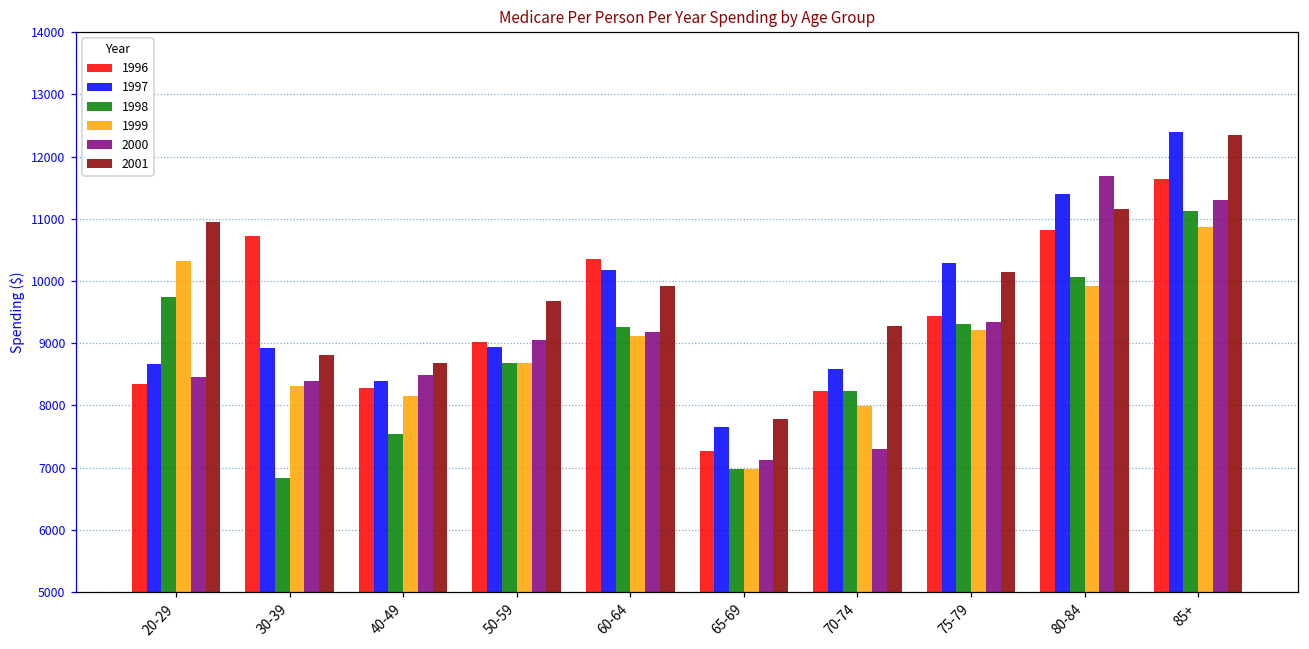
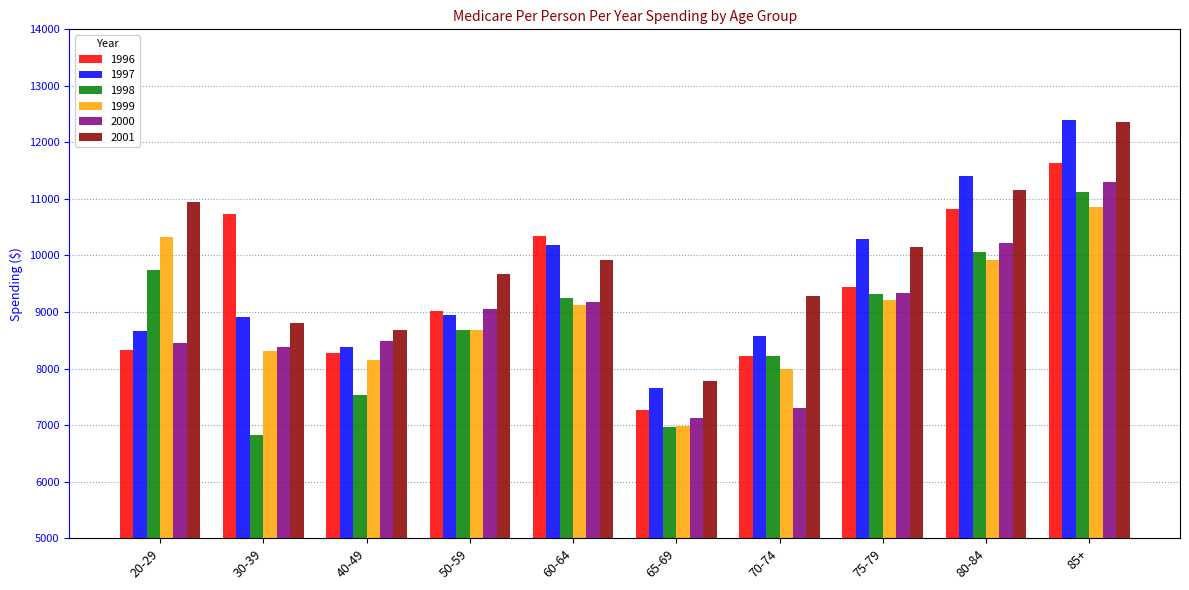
  {
    "1996": {
      "20-29": 8300,
      "30-39": 10700,
      "40-49": 8300,
      "50-59": 9000,
      "60-64": 10300,
      "65-69": 7300,
      "70-74": 8200,
      "75-79": 9400,
      "80-84": 10800,
      "85+": 11600
    },
    "1997": {
      "20-29": 8700,
      "30-39": 8900,
      "40-49": 8400,
      "50-59": 8900,
      "60-64": 10200,
      "65-69": 7700,
      "70-74": 8600,
      "75-79": 10300,
      "80-84": 11400,
      "85+": 12400
    },
    "1998": {
      "20-29": 9700,
      "30-39": 6800,
      "40-49": 7500,
      "50-59": 8700,
      "60-64": 9300,
      "65-69": 7000,
      "70-74": 8200,
      "75-79": 9300,
      "80-84": 10100,
      "85+": 11100
    },
    "1999": {
      "20-29": 10300,
      "30-39": 8300,
      "40-49": 8200,
      "50-59": 8700,
      "60-64": 9100,
      "65-69": 7000,
      "70-74": 8000,
      "75-79": 9200,
      "80-84": 9900,
      "85+": 10900
    },
    "2000": {
      "20-29": 8400,
      "30-39": 8400,
      "40-49": 8500,
      "50-59": 9100,
      "60-64": 9200,
      "65-69": 7100,
      "70-74": 7300,
      "75-79": 9300,
-     "80-84": 11700,
+     "80-84": 10200,
      "85+": 11300
    },
    "2001": {
      "20-29": 11000,
      "30-39": 8800,
      "40-49": 8700,
      "50-59": 9700,
      "60-64": 9900,
      "65-69": 7800,
      "70-74": 9300,
      "75-79": 10100,
      "80-84": 11200,
      "85+": 12400
    }
  }
